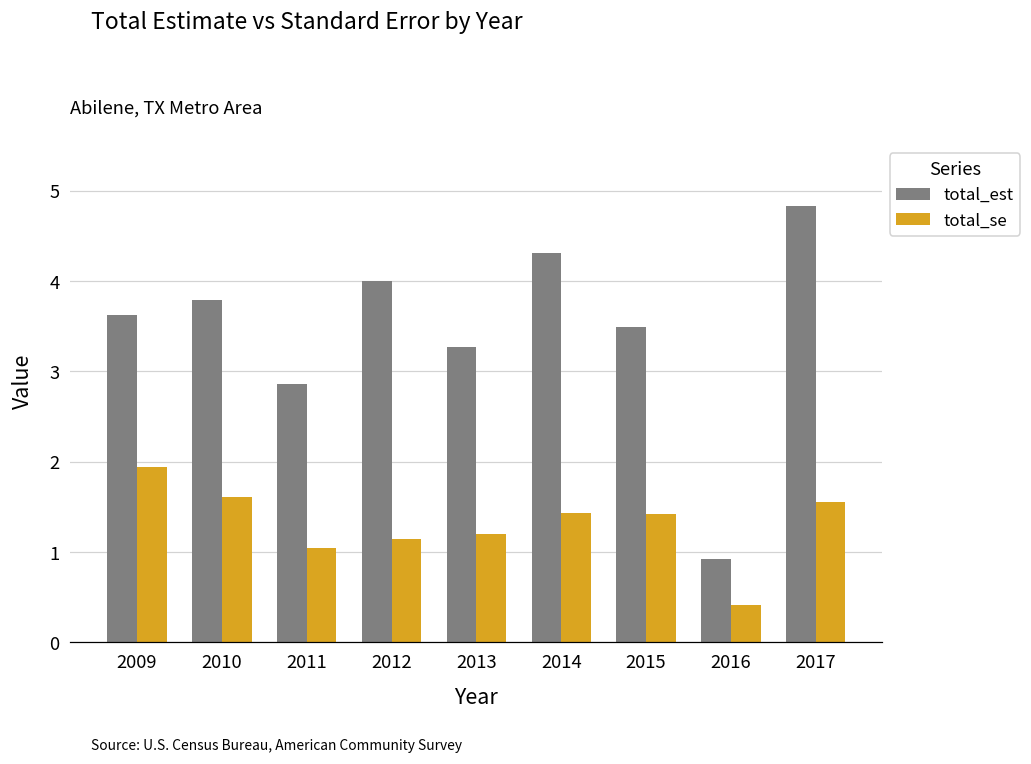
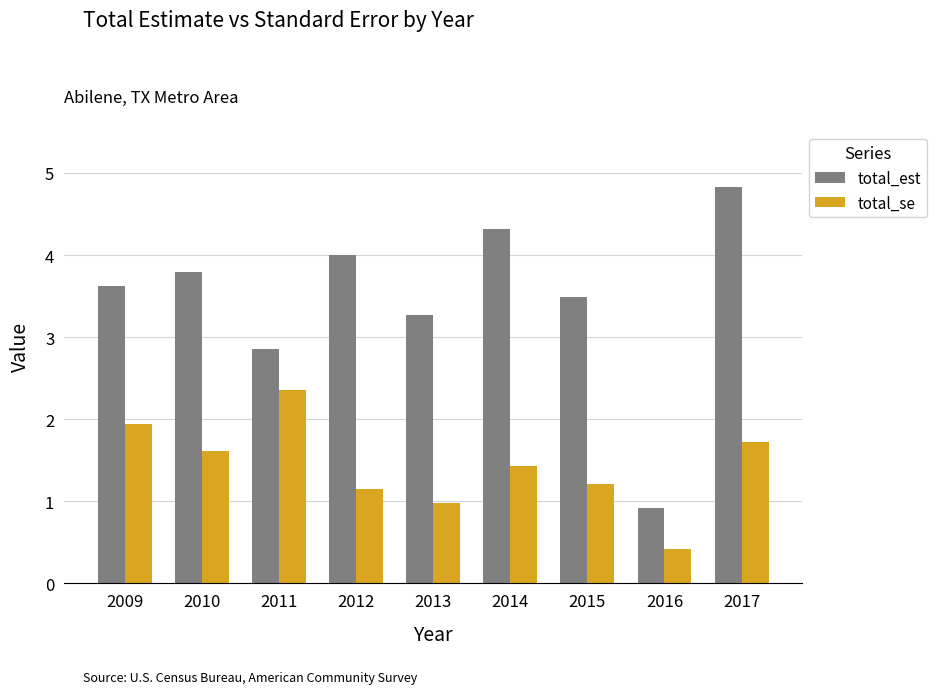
  {
    "total_est": {
      "2009": 3.6,
      "2010": 3.8,
      "2011": 2.9,
      "2012": 4.0,
      "2013": 3.3,
      "2014": 4.3,
      "2015": 3.5,
      "2016": 0.9,
      "2017": 4.8
    },
    "total_se": {
      "2009": 1.9,
      "2010": 1.6,
-     "2011": 1.0,
+     "2011": 2.4,
      "2012": 1.1,
-     "2013": 1.2,
+     "2013": 1.0,
      "2014": 1.4,
-     "2015": 1.4,
+     "2015": 1.2,
      "2016": 0.4,
-     "2017": 1.6
+     "2017": 1.7
    }
  }
